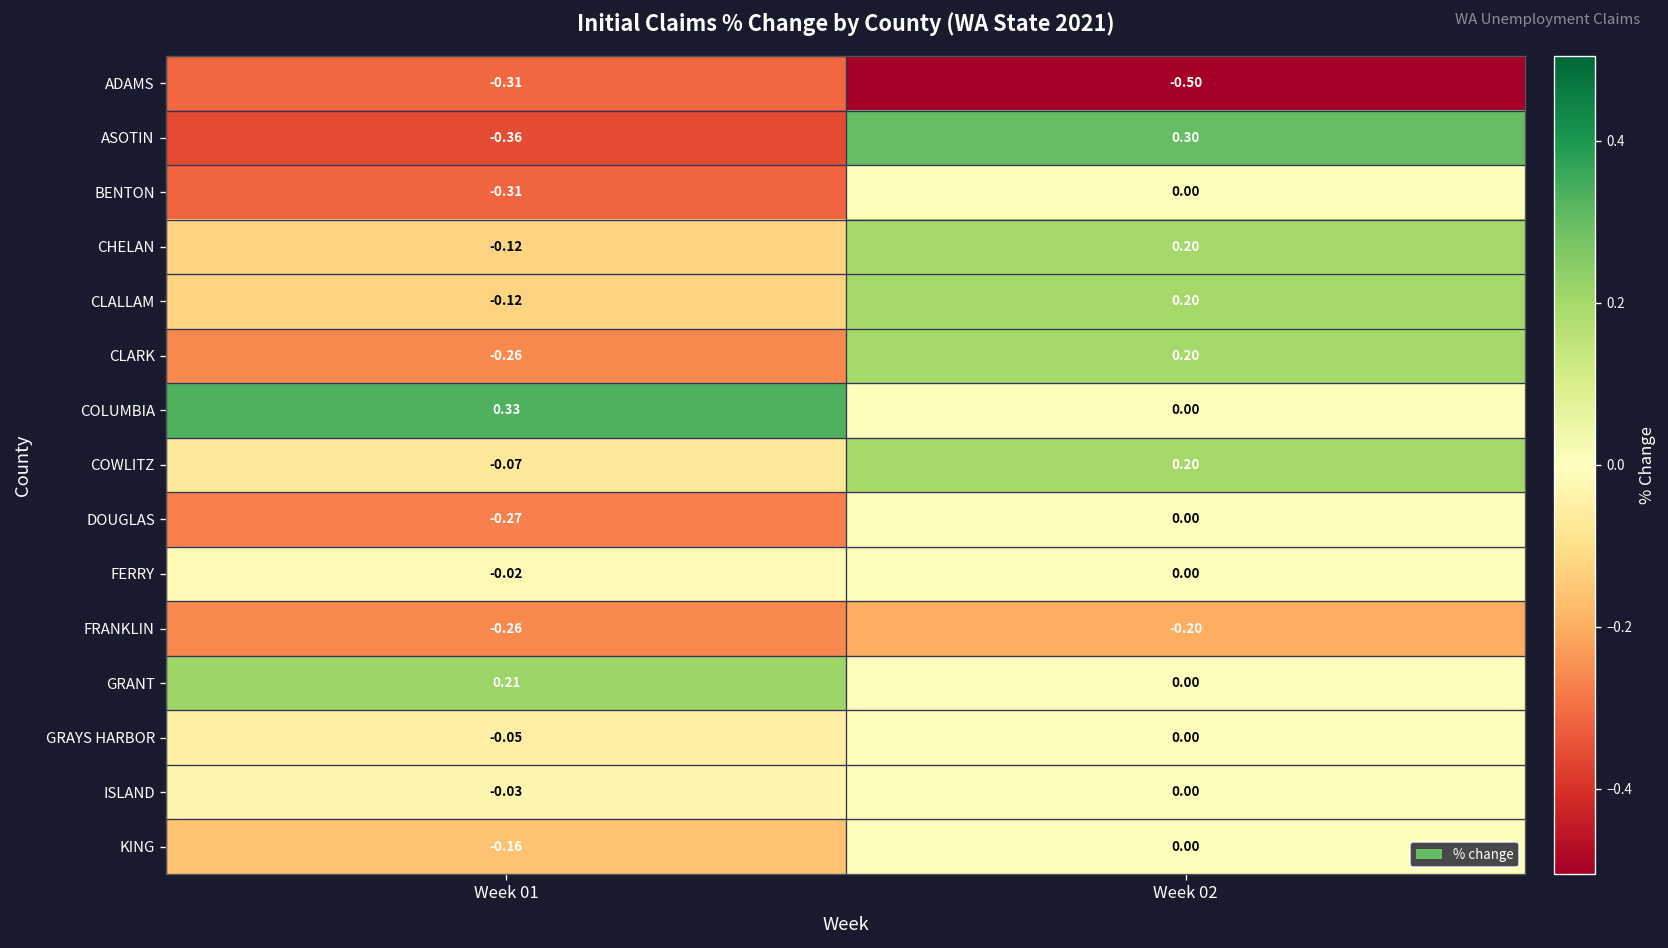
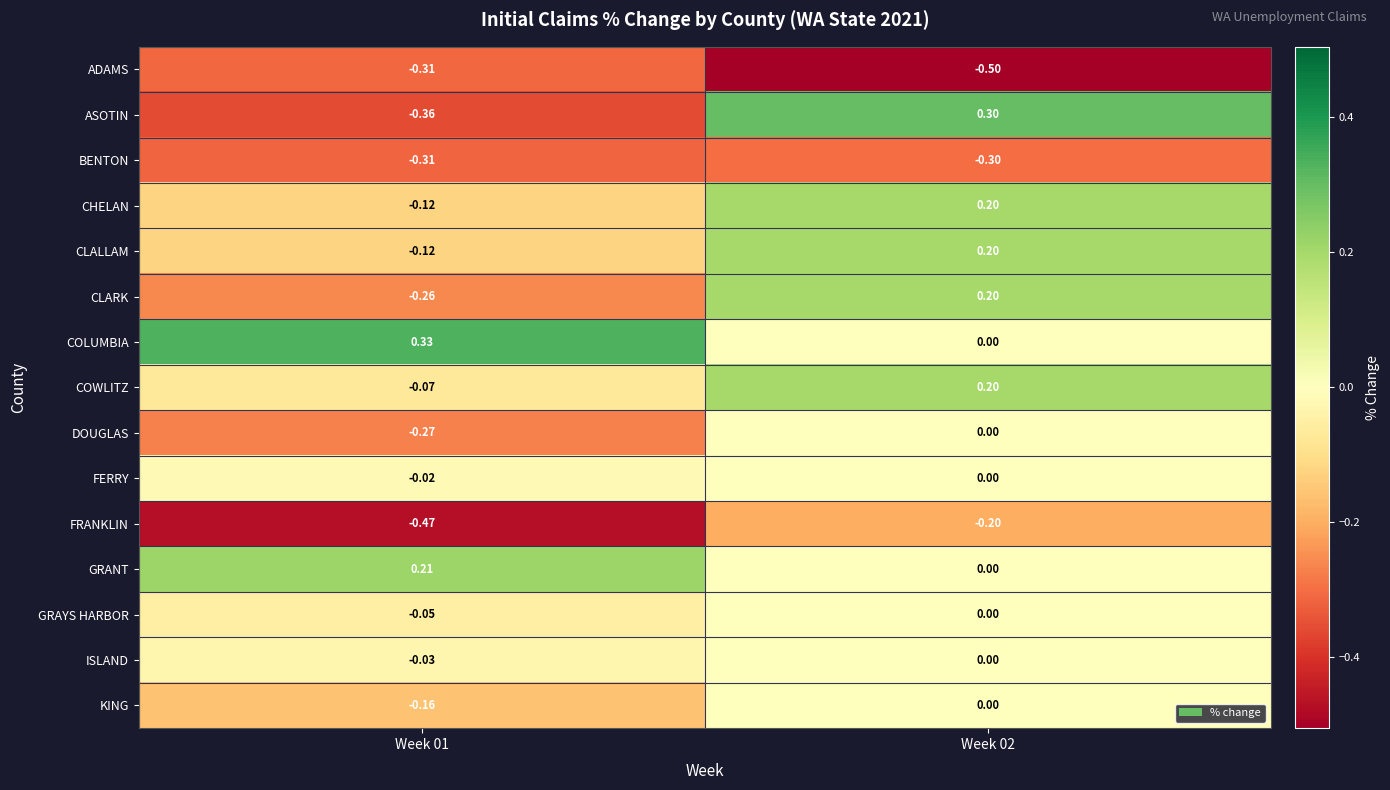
  {
    "ADAMS": {
      "Week 01": -0.31,
      "Week 02": -0.50
    },
    "ASOTIN": {
      "Week 01": -0.36,
      "Week 02": 0.30
    },
    "BENTON": {
      "Week 01": -0.31,
-     "Week 02": 0.00
+     "Week 02": -0.30
    },
    "CHELAN": {
      "Week 01": -0.12,
      "Week 02": 0.20
    },
    "CLALLAM": {
      "Week 01": -0.12,
      "Week 02": 0.20
    },
    "CLARK": {
      "Week 01": -0.26,
      "Week 02": 0.20
    },
    "COLUMBIA": {
      "Week 01": 0.33,
      "Week 02": 0.00
    },
    "COWLITZ": {
      "Week 01": -0.07,
      "Week 02": 0.20
    },
    "DOUGLAS": {
      "Week 01": -0.27,
      "Week 02": 0.00
    },
    "FERRY": {
      "Week 01": -0.02,
      "Week 02": 0.00
    },
    "FRANKLIN": {
-     "Week 01": -0.26,
+     "Week 01": -0.47,
      "Week 02": -0.20
    },
    "GRANT": {
      "Week 01": 0.21,
      "Week 02": 0.00
    },
    "GRAYS HARBOR": {
      "Week 01": -0.05,
      "Week 02": 0.00
    },
    "ISLAND": {
      "Week 01": -0.03,
      "Week 02": 0.00
    },
    "KING": {
      "Week 01": -0.16,
      "Week 02": 0.00
    }
  }
